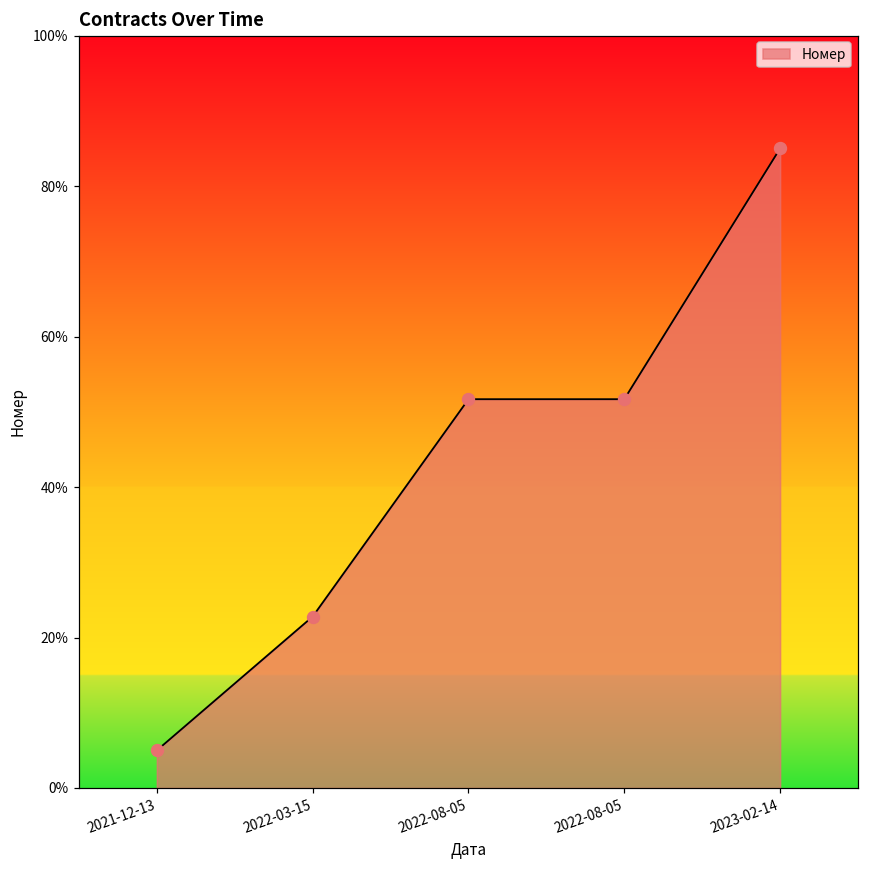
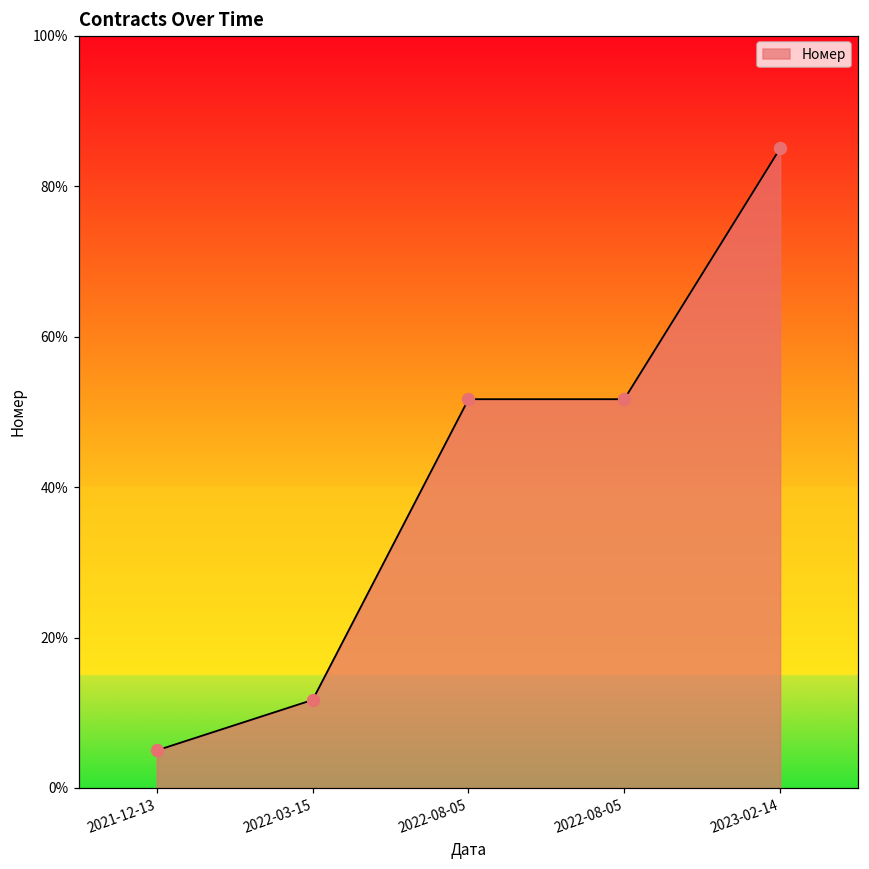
  {
    "2021-12-13": "5%",
-   "2022-03-15": "23%",
+   "2022-03-15": "12%",
    "2023-02-14": "85%"
  }
